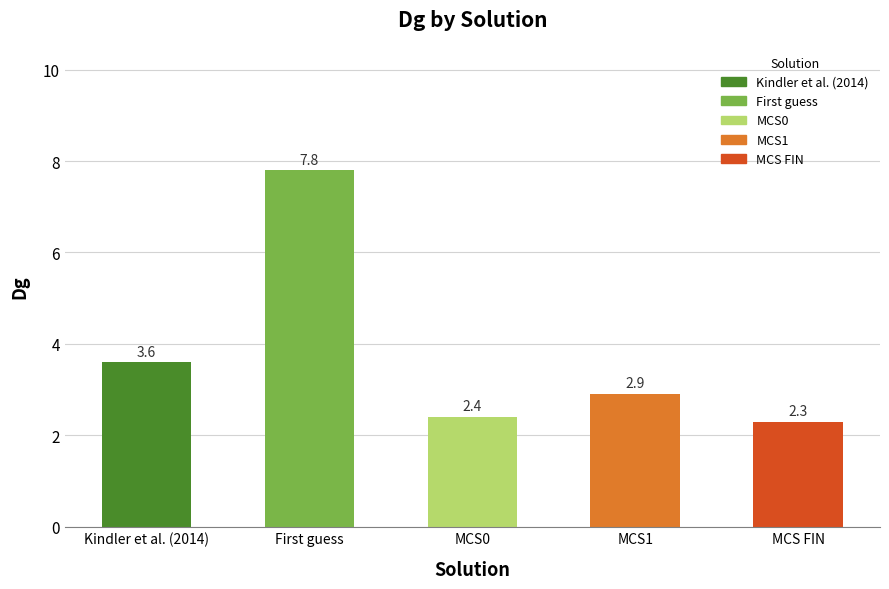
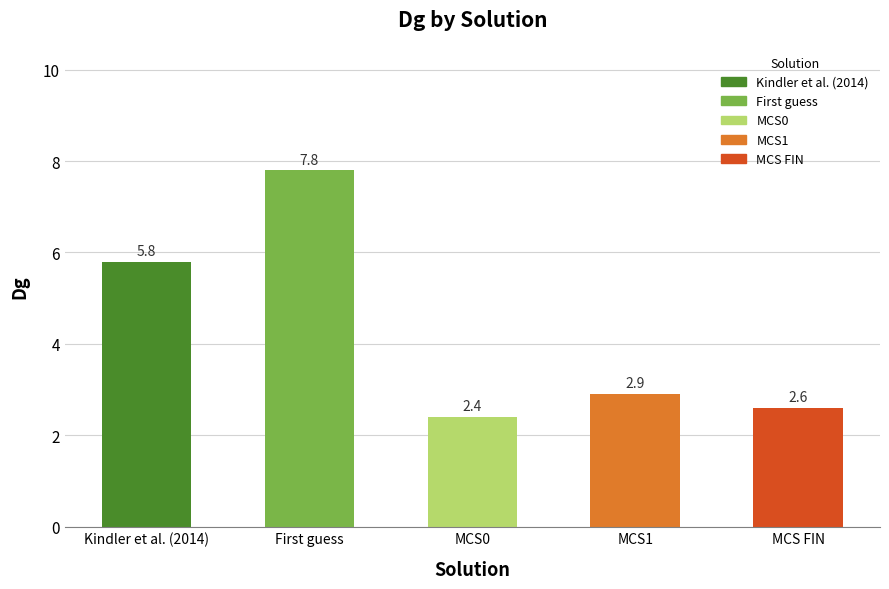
  {
-   "Kindler et al. (2014)": 3.6,
+   "Kindler et al. (2014)": 5.8,
    "First guess": 7.8,
    "MCS0": 2.4,
    "MCS1": 2.9,
-   "MCS FIN": 2.3
+   "MCS FIN": 2.6
  }
